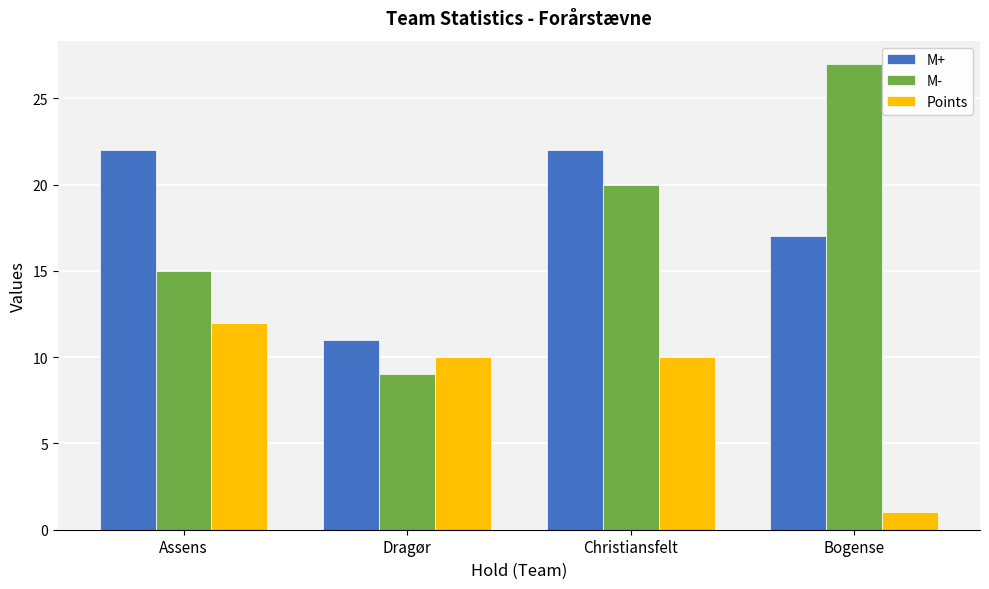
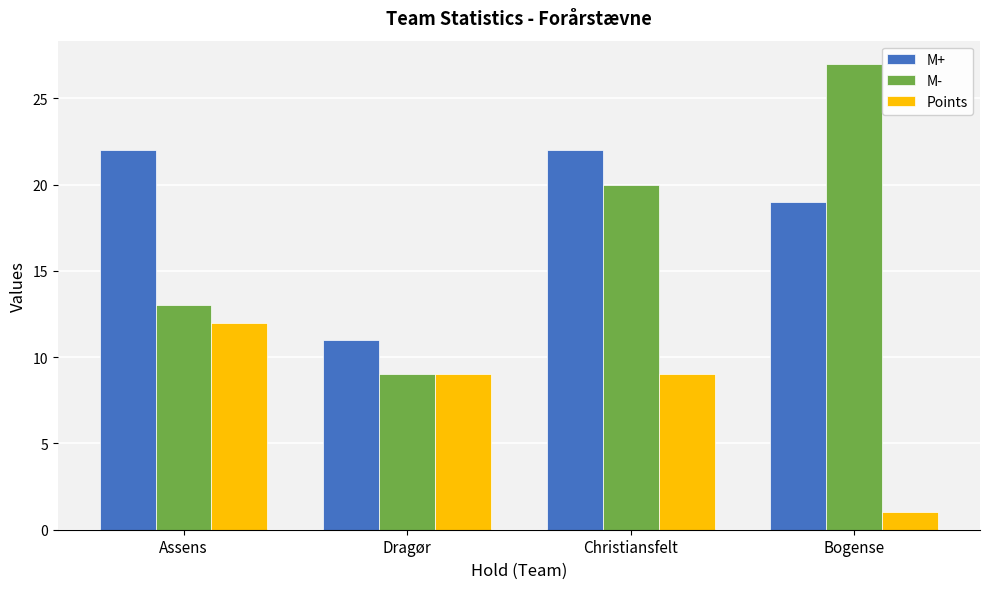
  {
    "M+": {
      "Assens": 22,
      "Dragør": 11,
      "Christiansfelt": 22,
-     "Bogense": 17
+     "Bogense": 19
    },
    "M-": {
-     "Assens": 15,
+     "Assens": 13,
      "Dragør": 9,
      "Christiansfelt": 20,
      "Bogense": 27
    },
    "Points": {
      "Assens": 12,
-     "Dragør": 10,
-     "Christiansfelt": 10,
+     "Dragør": 9,
+     "Christiansfelt": 9,
      "Bogense": 1
    }
  }
